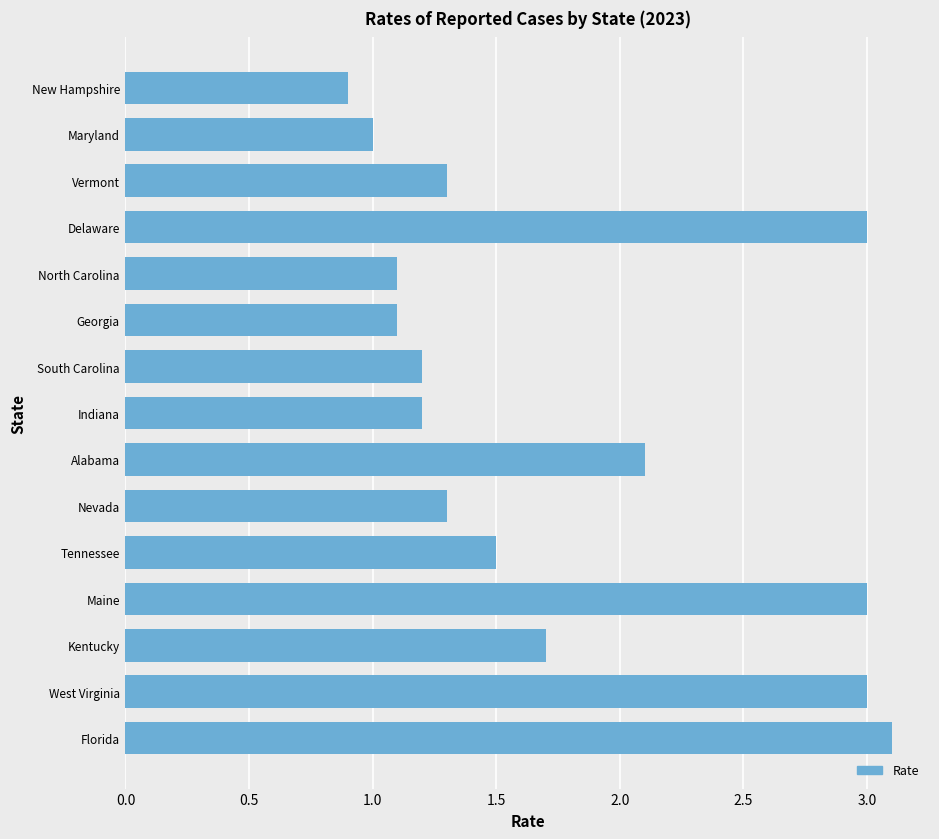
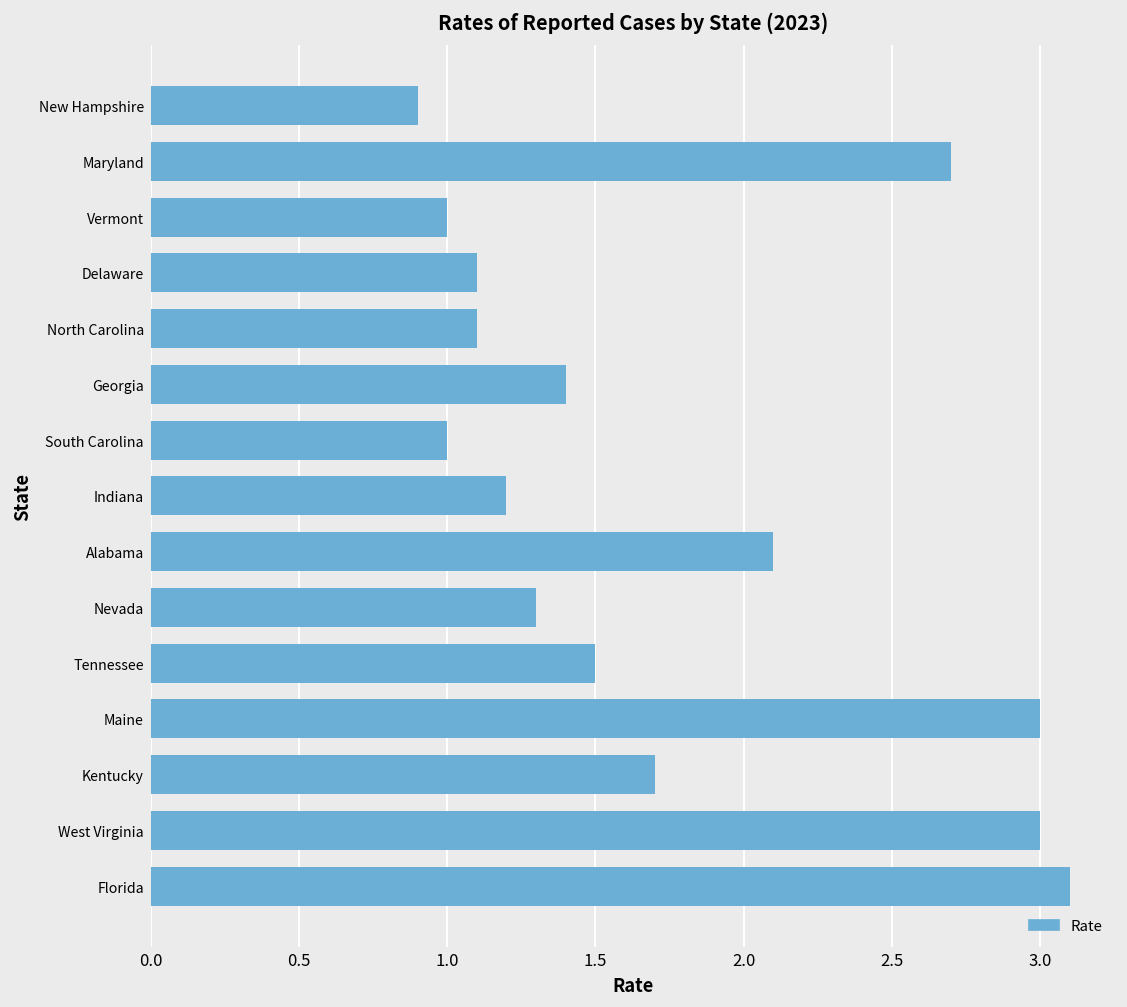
  {
    "New Hampshire": 0.9,
-   "Maryland": 1.0,
-   "Vermont": 1.3,
-   "Delaware": 3.0,
+   "Maryland": 2.7,
+   "Vermont": 1.0,
+   "Delaware": 1.1,
    "North Carolina": 1.1,
-   "Georgia": 1.1,
-   "South Carolina": 1.2,
+   "Georgia": 1.4,
+   "South Carolina": 1.0,
    "Indiana": 1.2,
    "Alabama": 2.1,
    "Nevada": 1.3,
    "Tennessee": 1.5,
    "Maine": 3.0,
    "Kentucky": 1.7,
    "West Virginia": 3.0,
    "Florida": 3.1
  }
